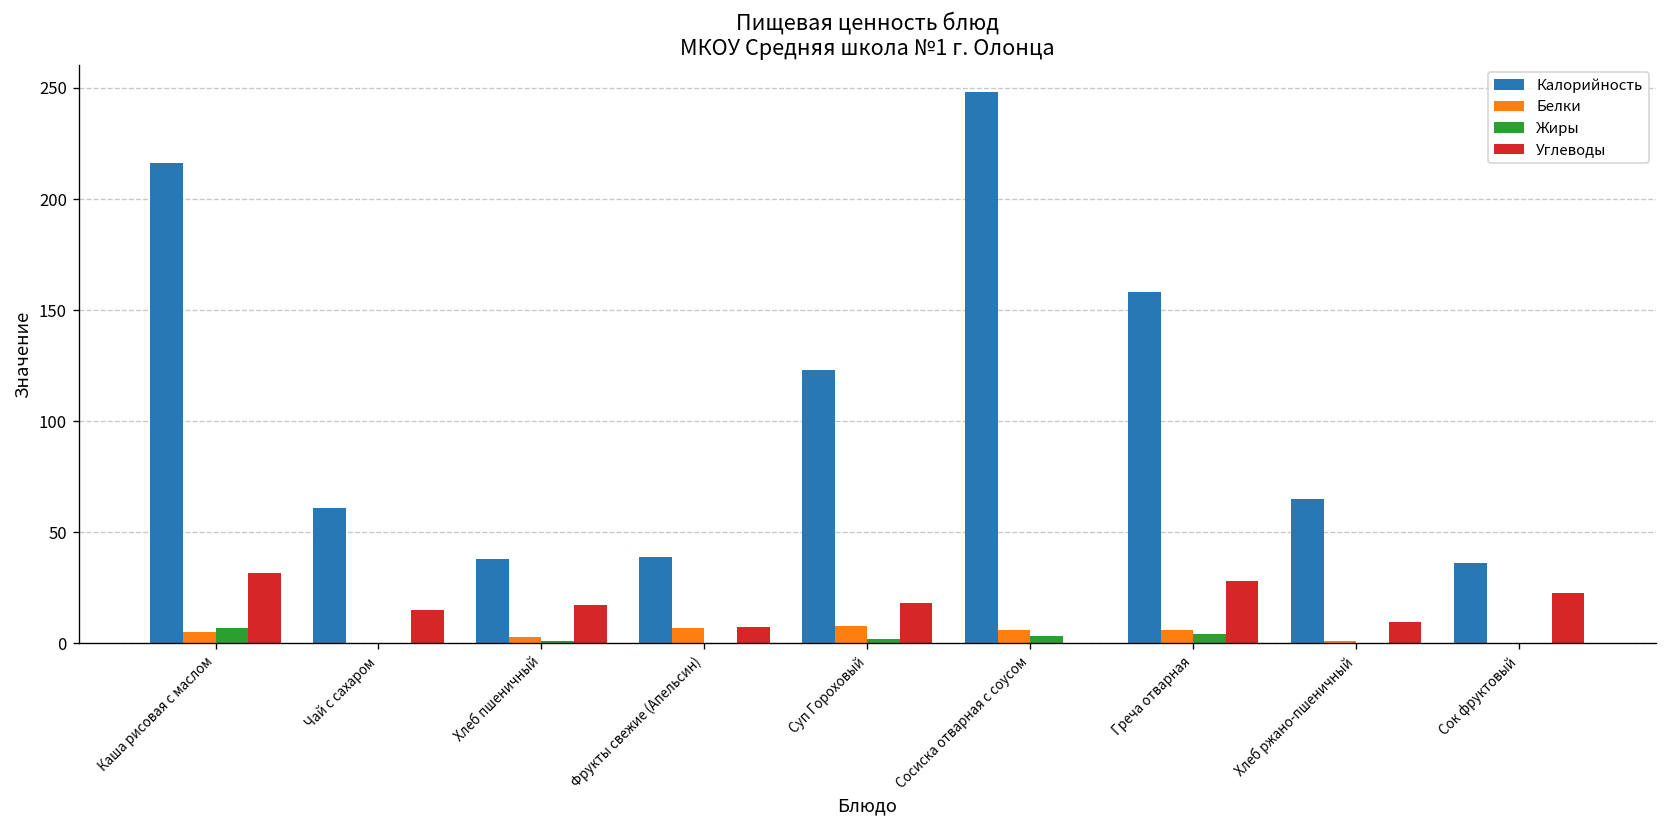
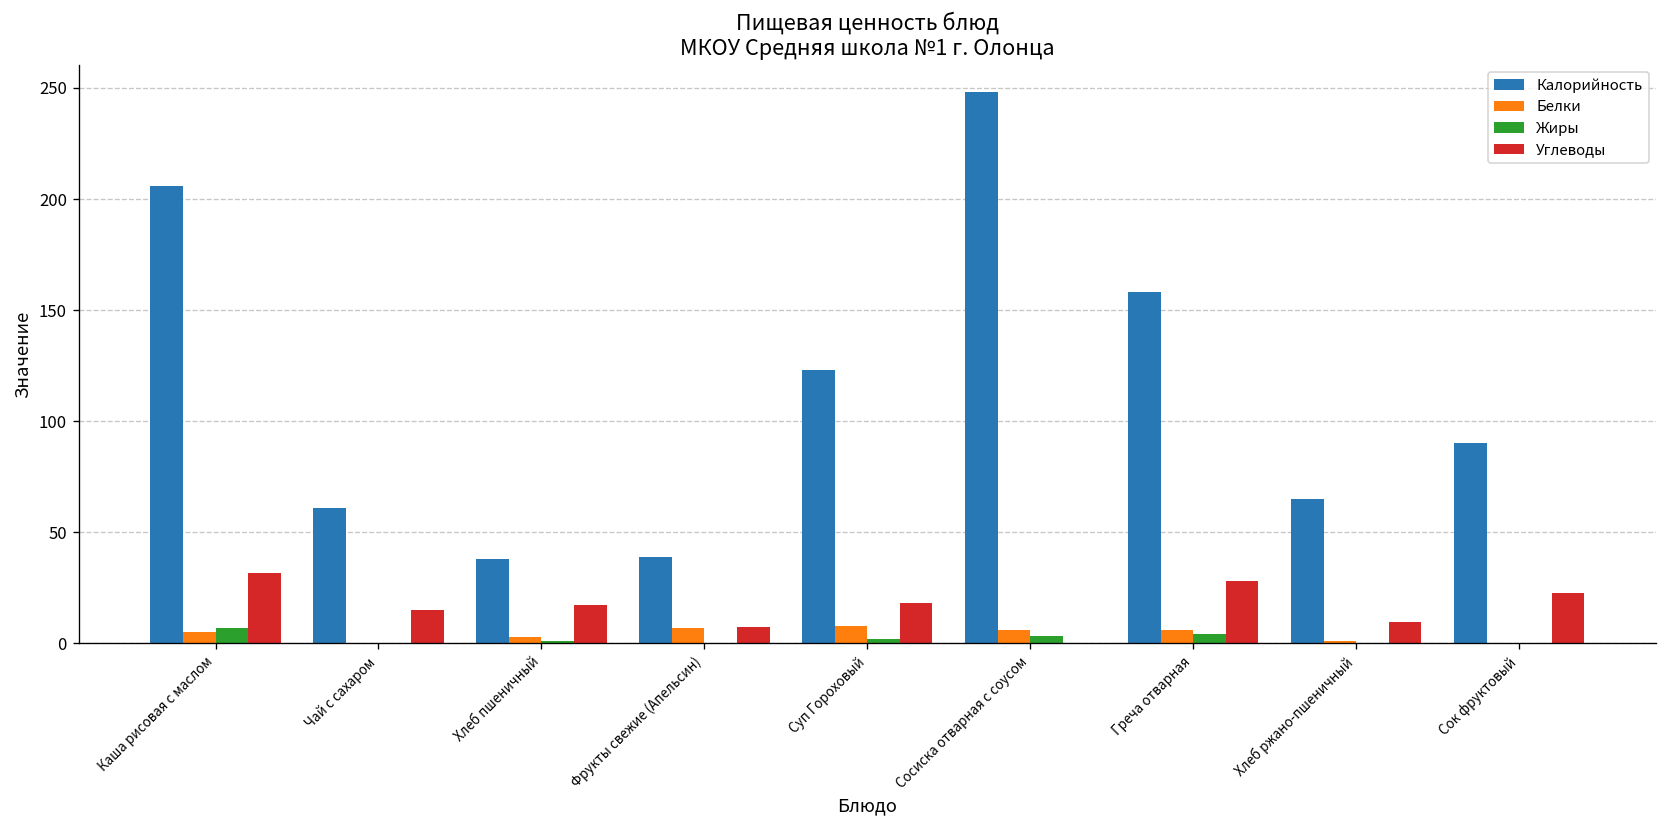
  {
    "Калорийность": {
-     "Каша рисовая с маслом": 216,
+     "Каша рисовая с маслом": 206,
      "Чай с сахаром": 61,
      "Хлеб пшеничный": 38,
      "Фрукты свежие (Апельсин)": 39,
      "Суп Гороховый": 123,
      "Сосиска отварная с соусом": 248,
      "Греча отварная": 158,
      "Хлеб ржано-пшеничный": 65,
-     "Сок фруктовый": 36
+     "Сок фруктовый": 90
    },
    "Белки": {
      "Каша рисовая с маслом": 5,
      "Хлеб пшеничный": 3,
      "Фрукты свежие (Апельсин)": 7,
      "Суп Гороховый": 8,
      "Сосиска отварная с соусом": 6,
      "Греча отварная": 6,
      "Сок фруктовый": 0
    },
    "Жиры": {
      "Каша рисовая с маслом": 7,
      "Чай с сахаром": 0,
      "Суп Гороховый": 2,
      "Сосиска отварная с соусом": 3,
      "Греча отварная": 4,
      "Сок фруктовый": 0
    },
    "Углеводы": {
      "Каша рисовая с маслом": 32,
      "Чай с сахаром": 15,
      "Хлеб пшеничный": 17,
      "Фрукты свежие (Апельсин)": 7,
      "Суп Гороховый": 18,
      "Сосиска отварная с соусом": 0,
      "Греча отварная": 28,
      "Хлеб ржано-пшеничный": 10,
      "Сок фруктовый": 23
    }
  }
